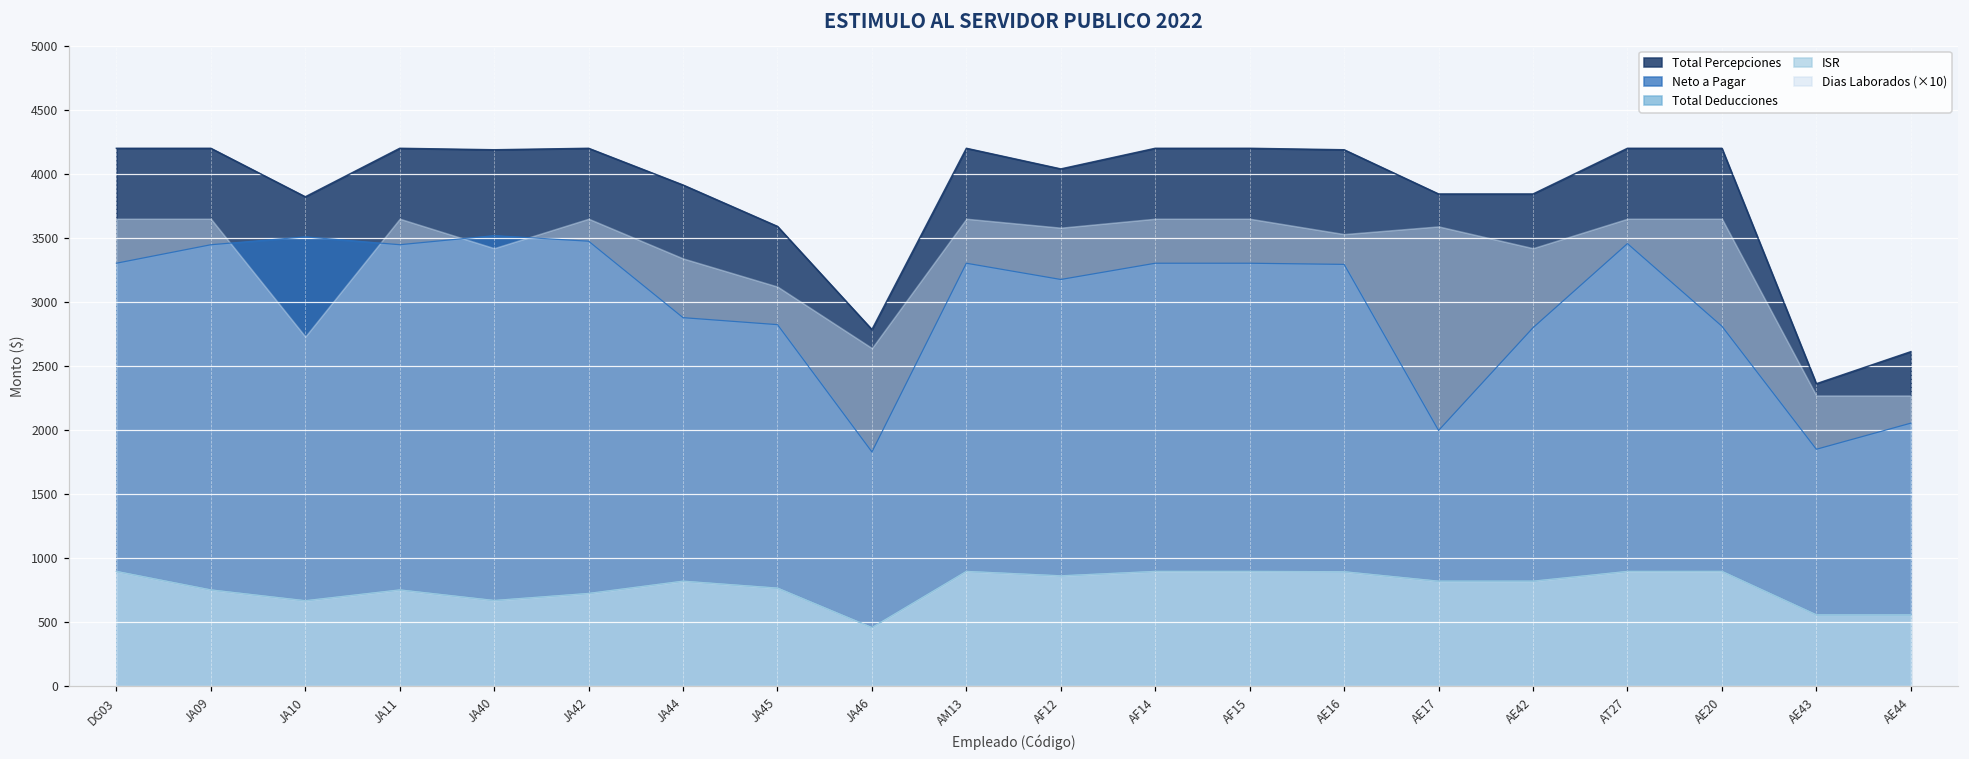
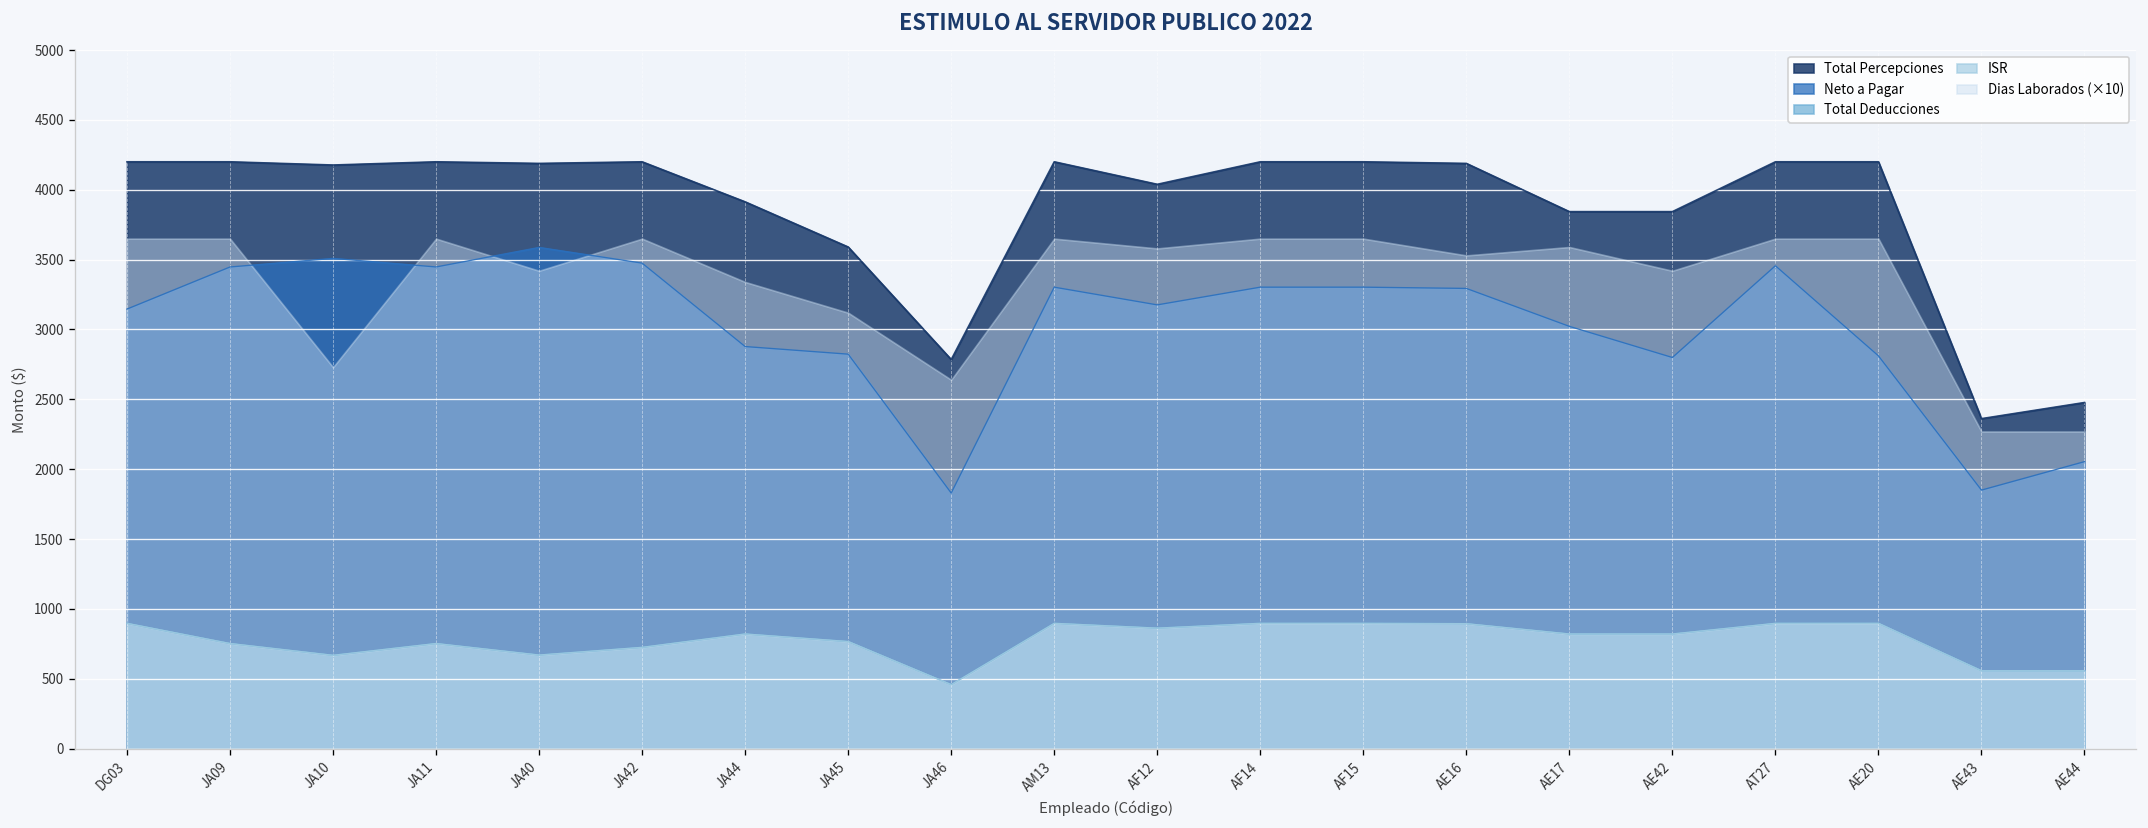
  {
    "Total Percepciones": {
      "DG03": 4200,
      "JA09": 4200,
-     "JA10": 3820,
+     "JA10": 4180,
      "JA11": 4200,
      "JA40": 4190,
      "JA42": 4200,
      "JA44": 3910,
      "JA45": 3590,
      "JA46": 2780,
      "AM13": 4200,
      "AF12": 4040,
      "AF14": 4200,
      "AF15": 4200,
      "AE16": 4190,
      "AE17": 3840,
      "AE42": 3840,
      "AT27": 4200,
      "AE20": 4200,
      "AE43": 2360,
-     "AE44": 2610
+     "AE44": 2480
    },
    "Neto a Pagar": {
-     "DG03": 3300,
+     "DG03": 3150,
      "JA09": 3450,
      "JA10": 3510,
      "JA11": 3450,
-     "JA40": 3520,
+     "JA40": 3590,
      "JA42": 3470,
      "JA44": 2880,
      "JA45": 2820,
      "JA46": 1830,
      "AM13": 3300,
      "AF12": 3180,
      "AF14": 3300,
      "AF15": 3300,
      "AE16": 3290,
-     "AE17": 2000,
+     "AE17": 3020,
      "AE42": 2800,
      "AT27": 3460,
      "AE20": 2810,
      "AE43": 1850,
      "AE44": 2050
    }
  }
